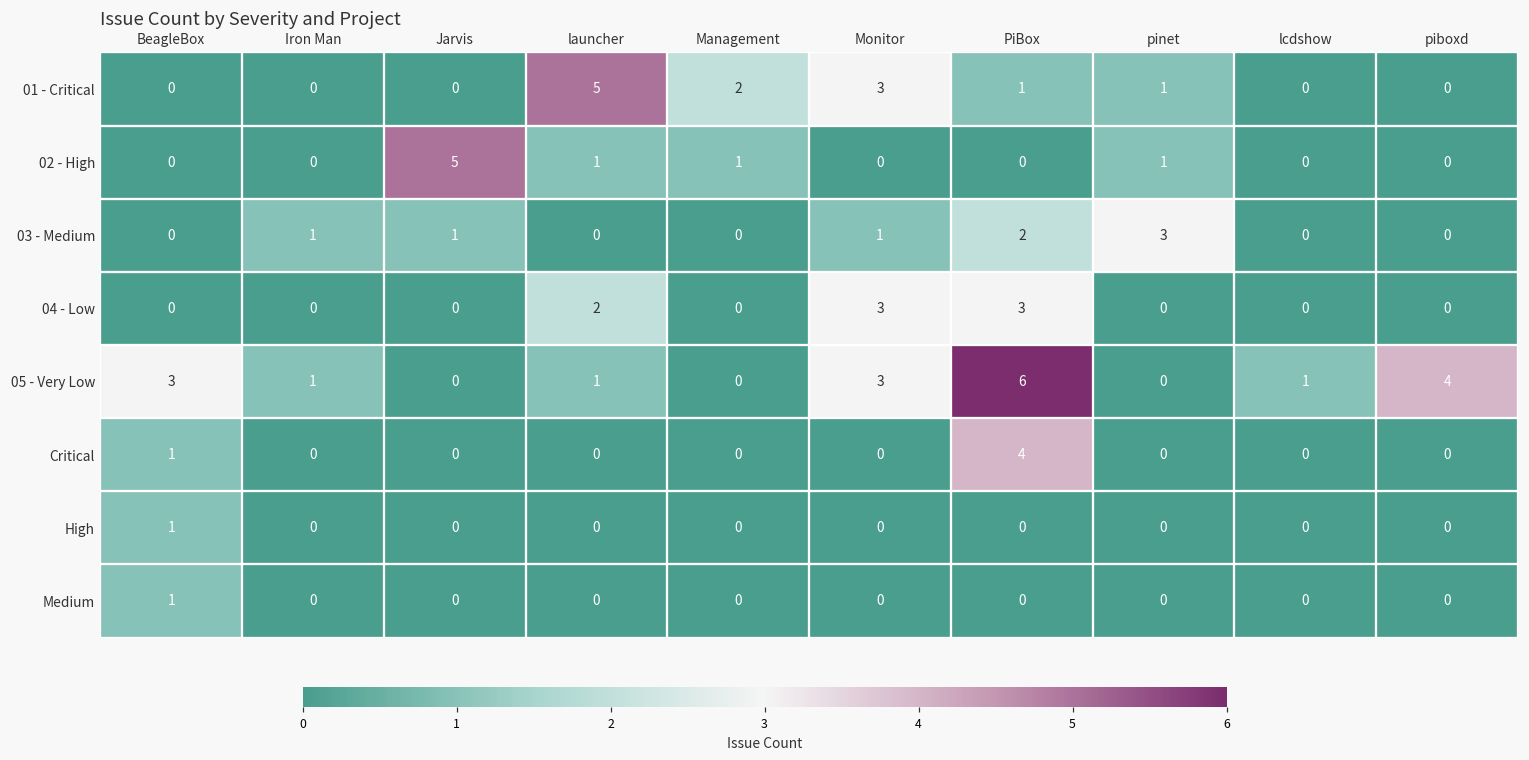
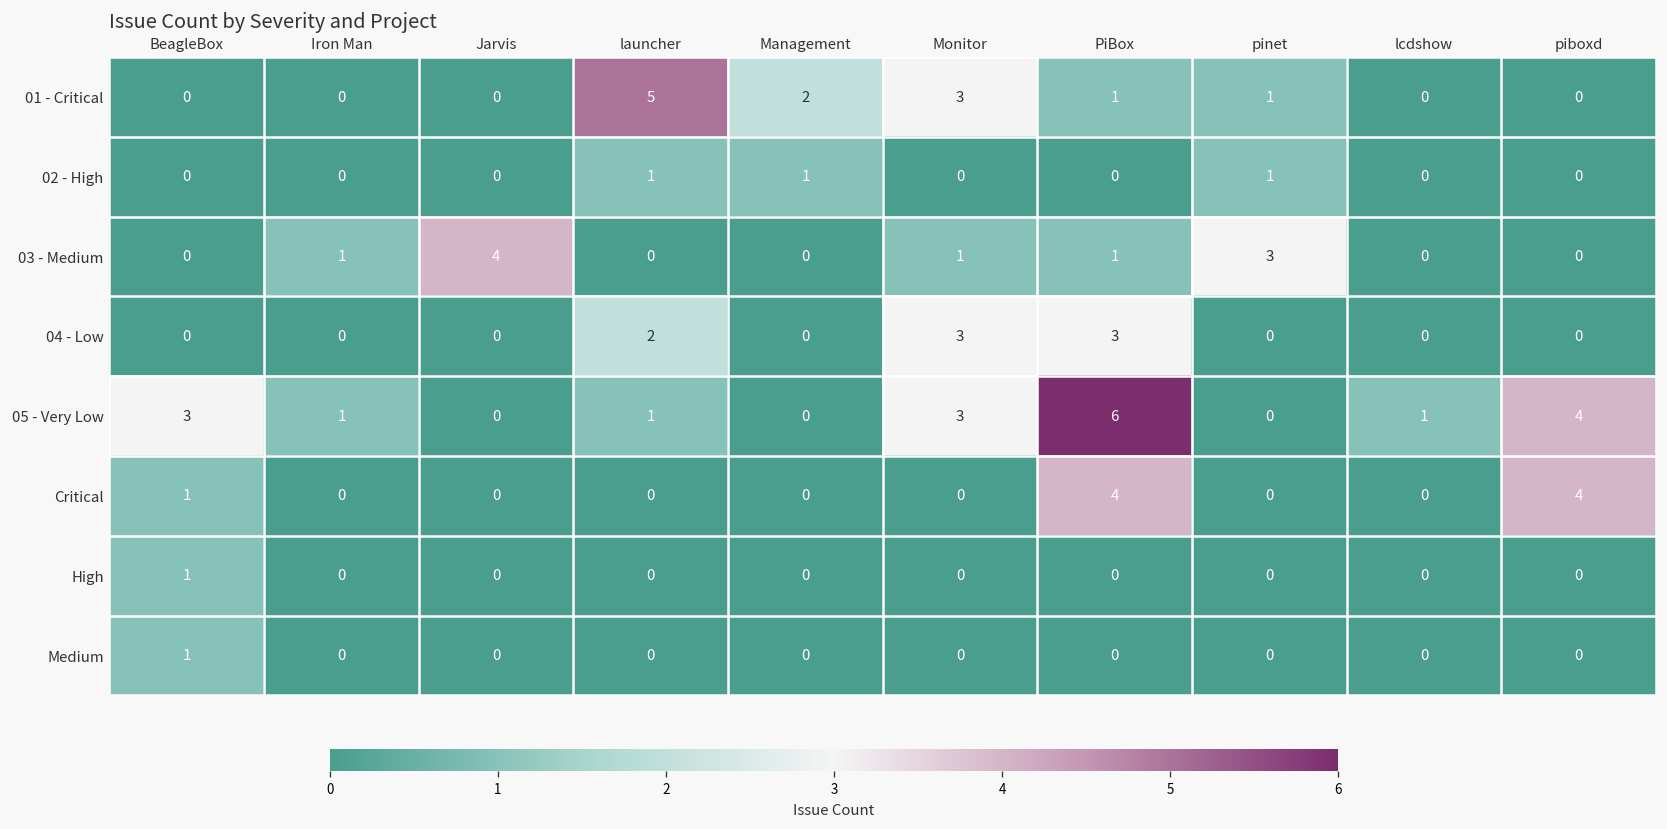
  {
    "01 - Critical": {
      "BeagleBox": 0,
      "Iron Man": 0,
      "Jarvis": 0,
      "launcher": 5,
      "Management": 2,
      "Monitor": 3,
      "PiBox": 1,
      "pinet": 1,
      "lcdshow": 0,
      "piboxd": 0
    },
    "02 - High": {
      "BeagleBox": 0,
      "Iron Man": 0,
-     "Jarvis": 5,
+     "Jarvis": 0,
      "launcher": 1,
      "Management": 1,
      "Monitor": 0,
      "PiBox": 0,
      "pinet": 1,
      "lcdshow": 0,
      "piboxd": 0
    },
    "03 - Medium": {
      "BeagleBox": 0,
      "Iron Man": 1,
-     "Jarvis": 1,
+     "Jarvis": 4,
      "launcher": 0,
      "Management": 0,
      "Monitor": 1,
-     "PiBox": 2,
+     "PiBox": 1,
      "pinet": 3,
      "lcdshow": 0,
      "piboxd": 0
    },
    "04 - Low": {
      "BeagleBox": 0,
      "Iron Man": 0,
      "Jarvis": 0,
      "launcher": 2,
      "Management": 0,
      "Monitor": 3,
      "PiBox": 3,
      "pinet": 0,
      "lcdshow": 0,
      "piboxd": 0
    },
    "05 - Very Low": {
      "BeagleBox": 3,
      "Iron Man": 1,
      "Jarvis": 0,
      "launcher": 1,
      "Management": 0,
      "Monitor": 3,
      "PiBox": 6,
      "pinet": 0,
      "lcdshow": 1,
      "piboxd": 4
    },
    "Critical": {
      "BeagleBox": 1,
      "Iron Man": 0,
      "Jarvis": 0,
      "launcher": 0,
      "Management": 0,
      "Monitor": 0,
      "PiBox": 4,
      "pinet": 0,
      "lcdshow": 0,
-     "piboxd": 0
+     "piboxd": 4
    },
    "High": {
      "BeagleBox": 1,
      "Iron Man": 0,
      "Jarvis": 0,
      "launcher": 0,
      "Management": 0,
      "Monitor": 0,
      "PiBox": 0,
      "pinet": 0,
      "lcdshow": 0,
      "piboxd": 0
    },
    "Medium": {
      "BeagleBox": 1,
      "Iron Man": 0,
      "Jarvis": 0,
      "launcher": 0,
      "Management": 0,
      "Monitor": 0,
      "PiBox": 0,
      "pinet": 0,
      "lcdshow": 0,
      "piboxd": 0
    }
  }
